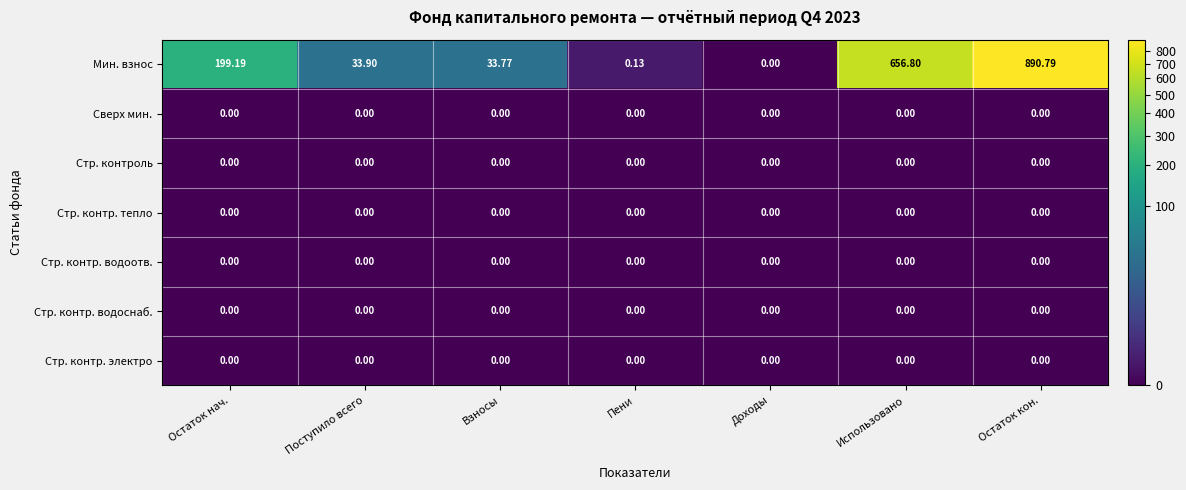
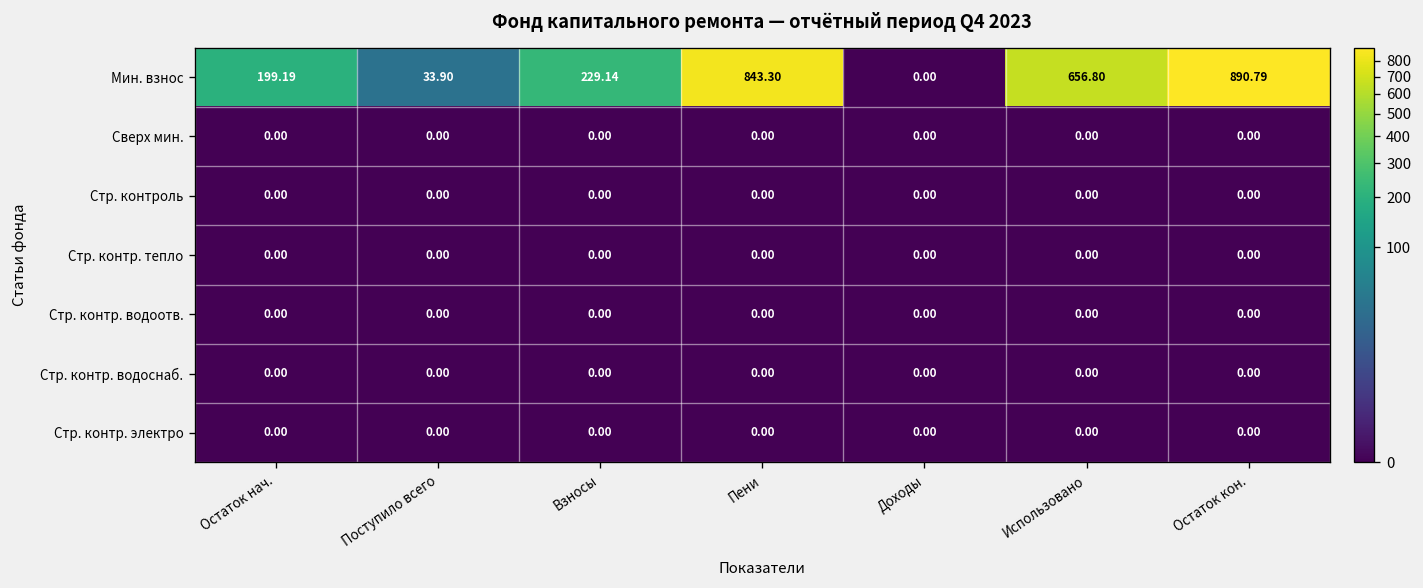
  {
    "Мин. взнос": {
      "Остаток нач.": 199.19,
      "Поступило всего": 33.90,
-     "Взносы": 33.77,
-     "Пени": 0.13,
+     "Взносы": 229.14,
+     "Пени": 843.30,
      "Доходы": 0.00,
      "Использовано": 656.80,
      "Остаток кон.": 890.79
    },
    "Сверх мин.": {
      "Остаток нач.": 0.00,
      "Поступило всего": 0.00,
      "Взносы": 0.00,
      "Пени": 0.00,
      "Доходы": 0.00,
      "Использовано": 0.00,
      "Остаток кон.": 0.00
    },
    "Стр. контроль": {
      "Остаток нач.": 0.00,
      "Поступило всего": 0.00,
      "Взносы": 0.00,
      "Пени": 0.00,
      "Доходы": 0.00,
      "Использовано": 0.00,
      "Остаток кон.": 0.00
    },
    "Стр. контр. тепло": {
      "Остаток нач.": 0.00,
      "Поступило всего": 0.00,
      "Взносы": 0.00,
      "Пени": 0.00,
      "Доходы": 0.00,
      "Использовано": 0.00,
      "Остаток кон.": 0.00
    },
    "Стр. контр. водоотв.": {
      "Остаток нач.": 0.00,
      "Поступило всего": 0.00,
      "Взносы": 0.00,
      "Пени": 0.00,
      "Доходы": 0.00,
      "Использовано": 0.00,
      "Остаток кон.": 0.00
    },
    "Стр. контр. водоснаб.": {
      "Остаток нач.": 0.00,
      "Поступило всего": 0.00,
      "Взносы": 0.00,
      "Пени": 0.00,
      "Доходы": 0.00,
      "Использовано": 0.00,
      "Остаток кон.": 0.00
    },
    "Стр. контр. электро": {
      "Остаток нач.": 0.00,
      "Поступило всего": 0.00,
      "Взносы": 0.00,
      "Пени": 0.00,
      "Доходы": 0.00,
      "Использовано": 0.00,
      "Остаток кон.": 0.00
    }
  }
